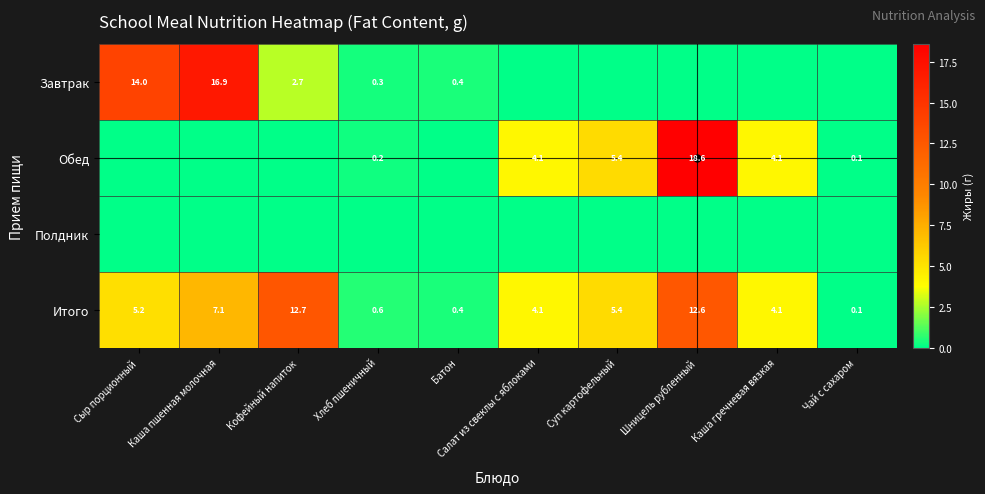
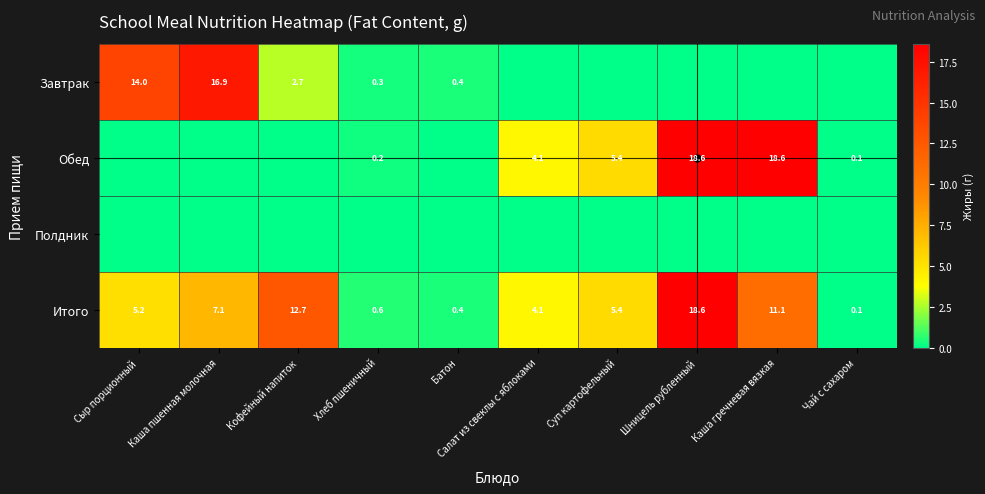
  {
    "Завтрак": {
      "Сыр порционный": 14.0,
      "Каша пшенная молочная": 16.9,
      "Кофейный напиток": 2.7,
      "Хлеб пшеничный": 0.3,
      "Батон": 0.4
    },
    "Обед": {
      "Хлеб пшеничный": 0.2,
      "Салат из свеклы с яблоками": 4.1,
      "Суп картофельный": 5.4,
-     "Каша гречневая вязкая": 4.1,
+     "Каша гречневая вязкая": 18.6,
      "Чай с сахаром": 0.1
    },
    "Итого": {
      "Сыр порционный": 5.2,
      "Каша пшенная молочная": 7.1,
      "Кофейный напиток": 12.7,
      "Хлеб пшеничный": 0.6,
      "Батон": 0.4,
      "Салат из свеклы с яблоками": 4.1,
      "Суп картофельный": 5.4,
-     "Шницель рубленный": 12.6,
-     "Каша гречневая вязкая": 4.1,
+     "Шницель рубленный": 18.6,
+     "Каша гречневая вязкая": 11.1,
      "Чай с сахаром": 0.1
    }
  }
